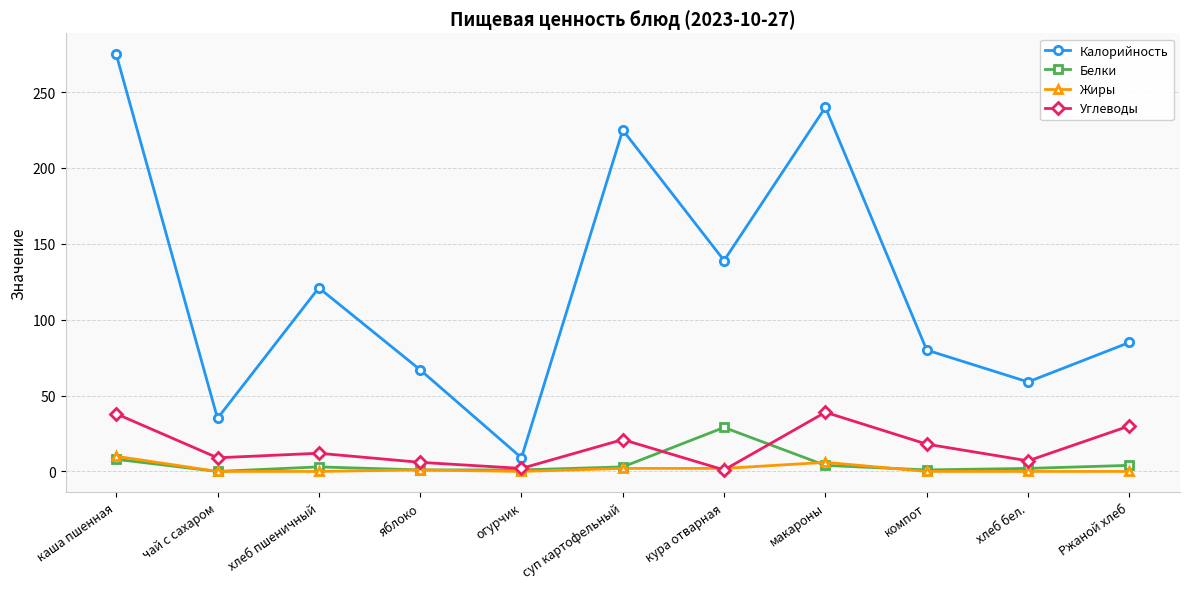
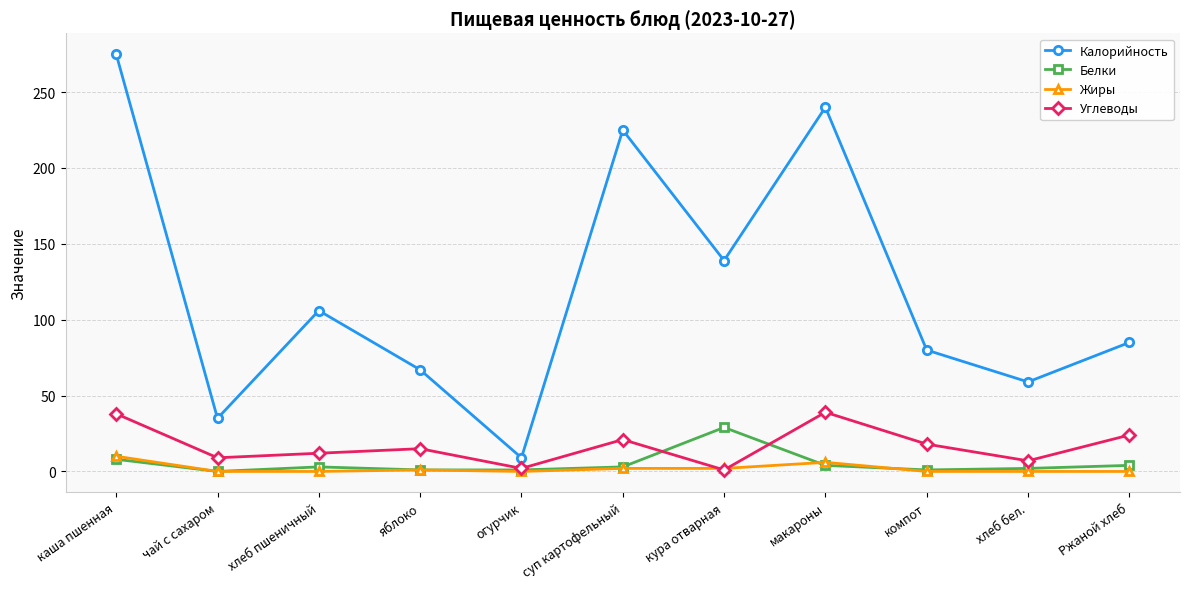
  {
    "Калорийность": {
      "каша пшенная": 275,
      "чай с сахаром": 35,
-     "хлеб пшеничный": 121,
+     "хлеб пшеничный": 106,
      "яблоко": 67,
      "огурчик": 9,
      "суп картофельный": 225,
      "кура отварная": 139,
      "макароны": 240,
      "компот": 80,
      "хлеб бел.": 59,
      "Ржаной хлеб": 85
    },
    "Белки": {
      "каша пшенная": 8,
      "хлеб пшеничный": 3,
      "кура отварная": 29,
      "макароны": 4,
      "хлеб бел.": 2,
      "Ржаной хлеб": 4
    },
    "Жиры": {
      "каша пшенная": 10,
      "хлеб пшеничный": 0,
      "макароны": 6,
      "хлеб бел.": 0,
      "Ржаной хлеб": 0
    },
    "Углеводы": {
      "каша пшенная": 38,
      "чай с сахаром": 9,
      "хлеб пшеничный": 12,
-     "яблоко": 6,
+     "яблоко": 15,
      "суп картофельный": 21,
      "макароны": 39,
      "компот": 18,
      "хлеб бел.": 7,
-     "Ржаной хлеб": 30
+     "Ржаной хлеб": 24
    }
  }
